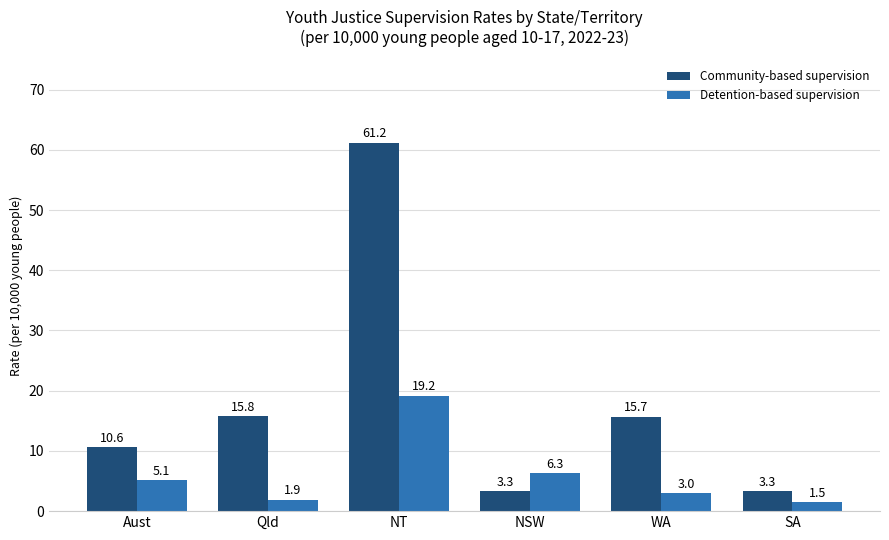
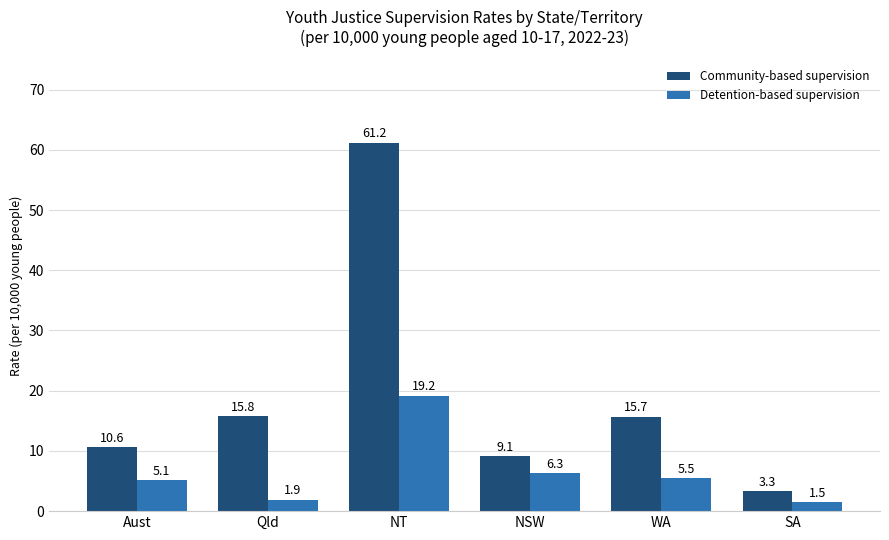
  {
    "Community-based supervision": {
      "Aust": 10.6,
      "Qld": 15.8,
      "NT": 61.2,
-     "NSW": 3.3,
+     "NSW": 9.1,
      "WA": 15.7,
      "SA": 3.3
    },
    "Detention-based supervision": {
      "Aust": 5.1,
      "Qld": 1.9,
      "NT": 19.2,
      "NSW": 6.3,
-     "WA": 3.0,
+     "WA": 5.5,
      "SA": 1.5
    }
  }
